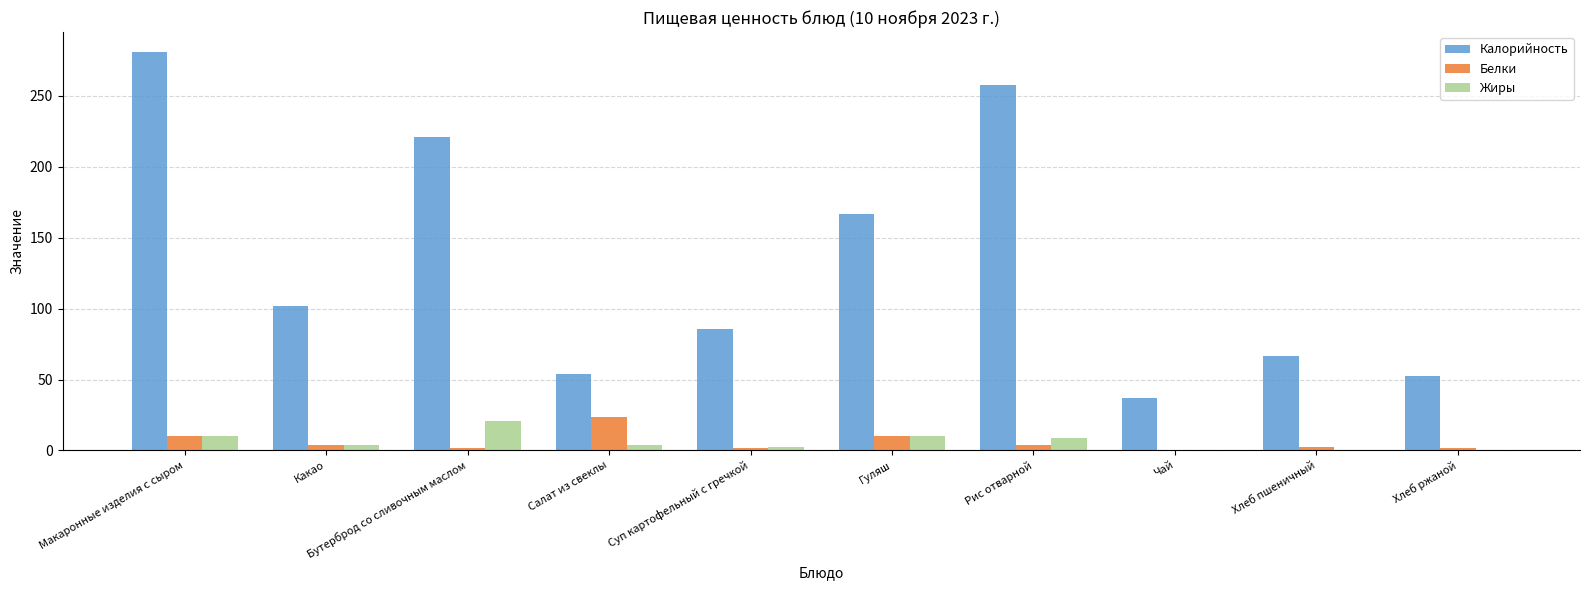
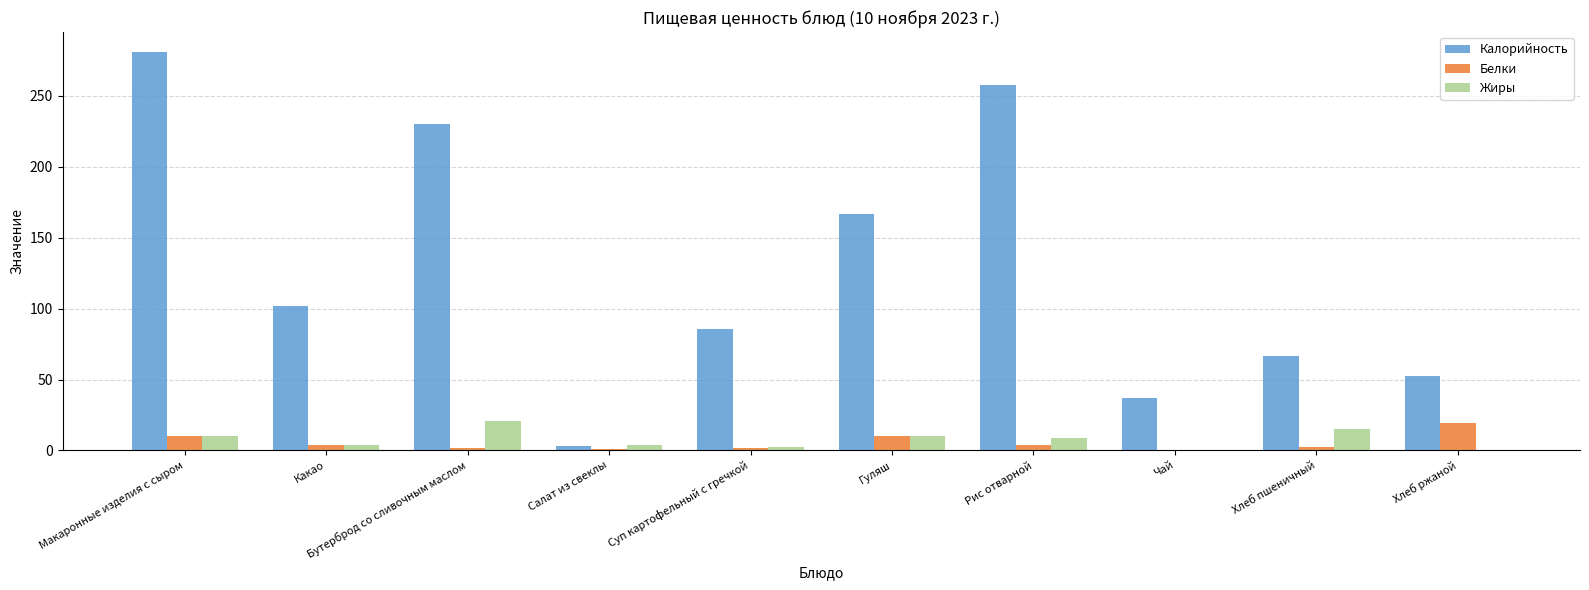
  {
    "Калорийность": {
      "Макаронные изделия с сыром": 281,
      "Какао": 102,
-     "Бутерброд со сливочным маслом": 221,
-     "Салат из свеклы": 54,
+     "Бутерброд со сливочным маслом": 230,
+     "Салат из свеклы": 3,
      "Суп картофельный с гречкой": 86,
      "Гуляш": 167,
      "Рис отварной": 258,
      "Чай": 37,
      "Хлеб пшеничный": 66,
      "Хлеб ржаной": 52
    },
    "Белки": {
      "Макаронные изделия с сыром": 10,
      "Какао": 4,
      "Бутерброд со сливочным маслом": 2,
-     "Салат из свеклы": 24,
+     "Салат из свеклы": 1,
      "Гуляш": 10,
      "Рис отварной": 4,
      "Хлеб пшеничный": 2,
-     "Хлеб ржаной": 2
+     "Хлеб ржаной": 19
    },
    "Жиры": {
      "Макаронные изделия с сыром": 10,
      "Какао": 4,
      "Бутерброд со сливочным маслом": 21,
      "Салат из свеклы": 4,
      "Суп картофельный с гречкой": 2,
      "Гуляш": 10,
      "Рис отварной": 9,
-     "Хлеб пшеничный": 0
+     "Хлеб пшеничный": 15
    }
  }
